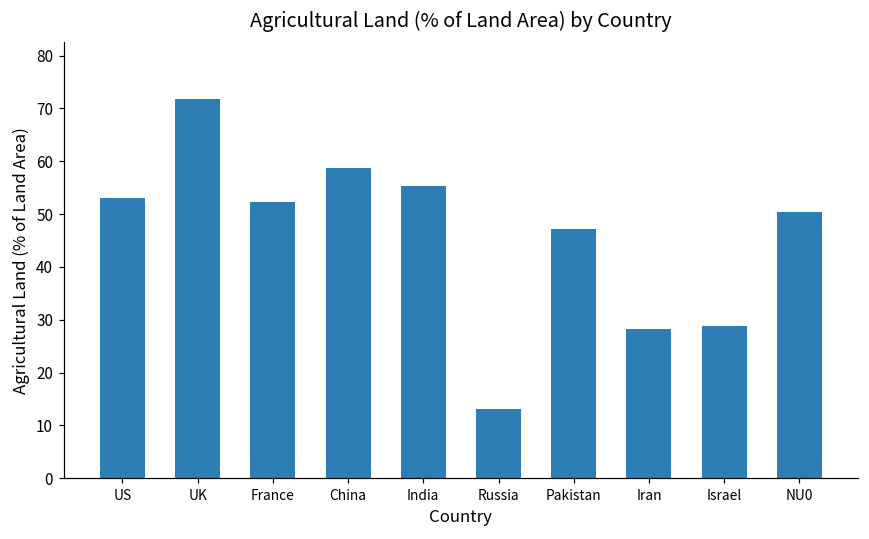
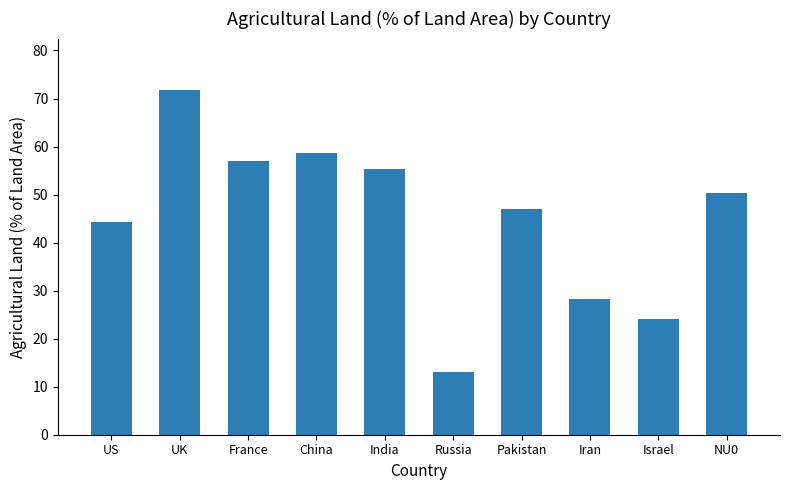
  {
-   "US": 53,
+   "US": 44,
    "UK": 72,
-   "France": 52,
+   "France": 57,
    "China": 59,
    "India": 55,
    "Russia": 13,
    "Pakistan": 47,
    "Iran": 28,
-   "Israel": 29,
+   "Israel": 24,
    "NU0": 50
  }
